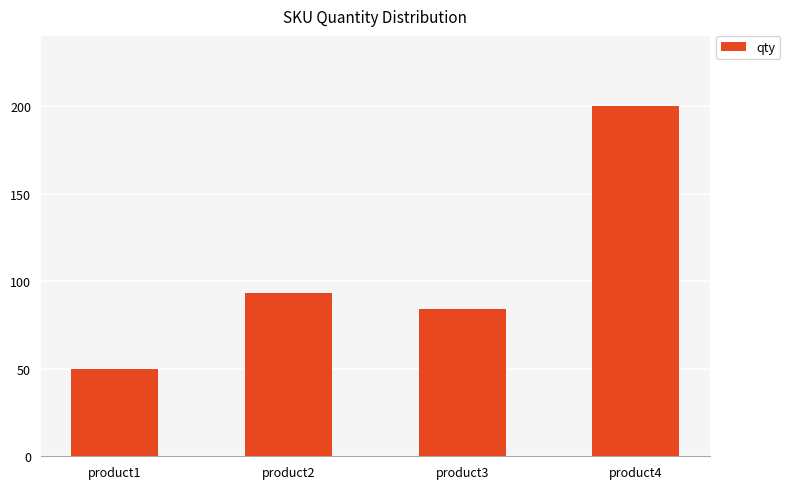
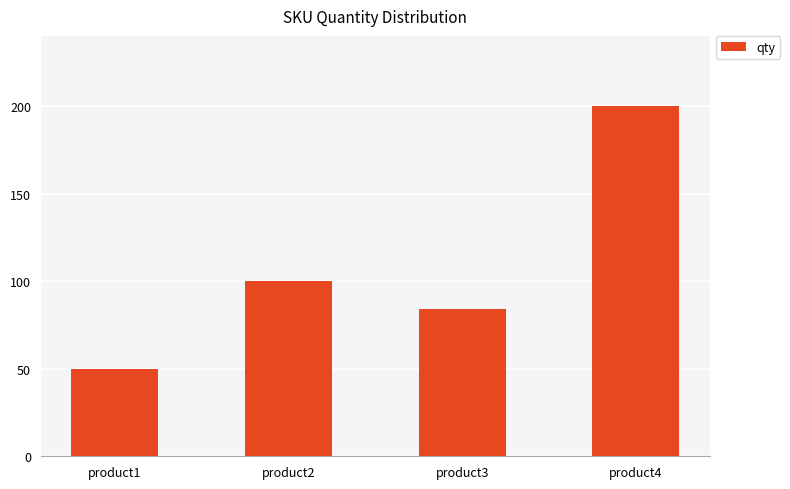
  {
    "product1": 50,
-   "product2": 93,
+   "product2": 100,
    "product3": 84,
    "product4": 200
  }
